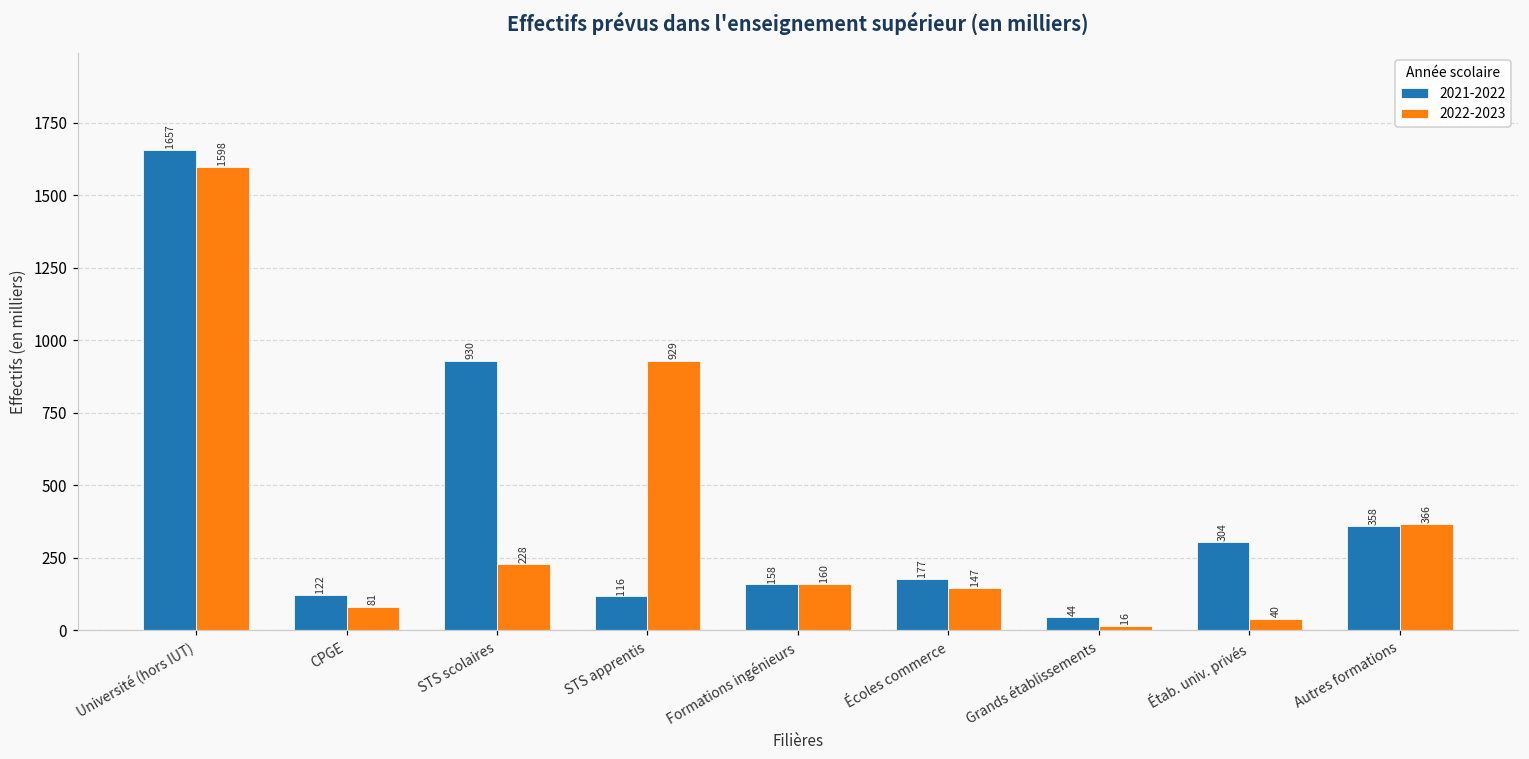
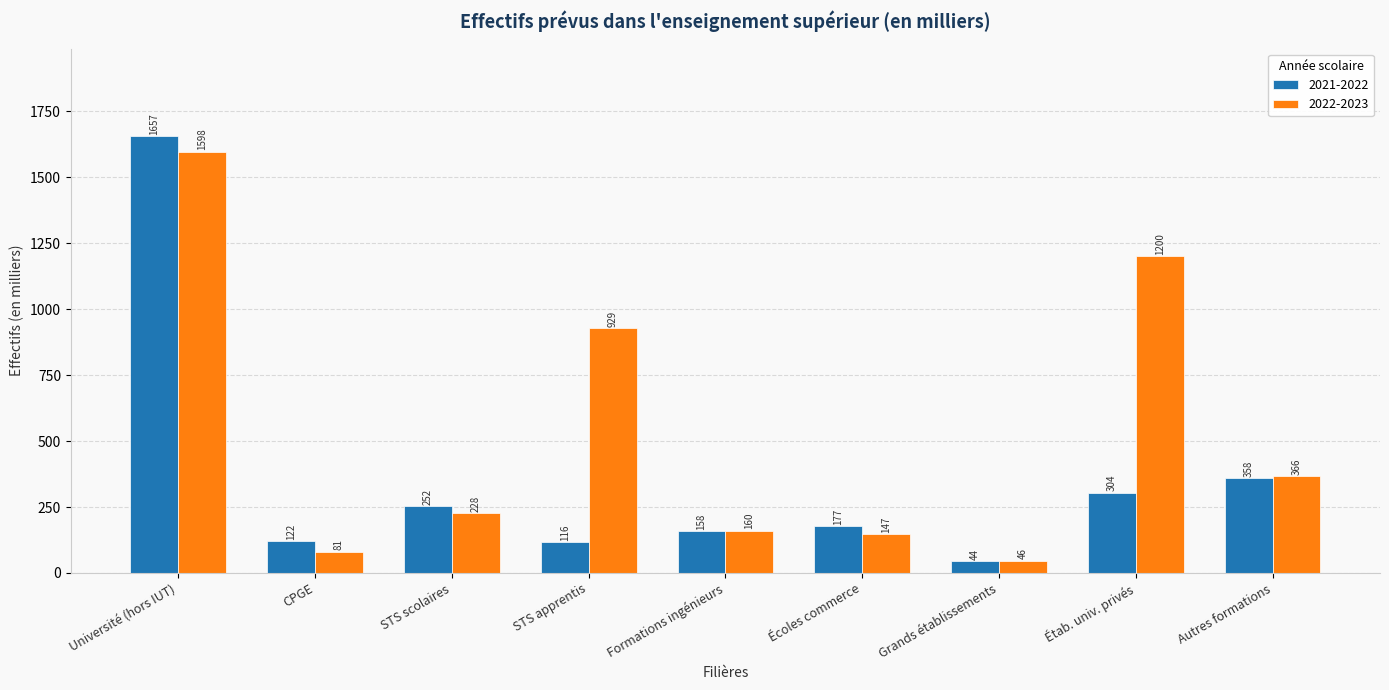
  {
    "2021-2022": {
      "Université (hors IUT)": 1657,
      "CPGE": 122,
-     "STS scolaires": 930,
+     "STS scolaires": 252,
      "STS apprentis": 116,
      "Formations ingénieurs": 158,
      "Écoles commerce": 177,
      "Grands établissements": 44,
      "Étab. univ. privés": 304,
      "Autres formations": 358
    },
    "2022-2023": {
      "Université (hors IUT)": 1598,
      "CPGE": 81,
      "STS scolaires": 228,
      "STS apprentis": 929,
      "Formations ingénieurs": 160,
      "Écoles commerce": 147,
-     "Grands établissements": 16,
-     "Étab. univ. privés": 40,
+     "Grands établissements": 46,
+     "Étab. univ. privés": 1200,
      "Autres formations": 366
    }
  }
